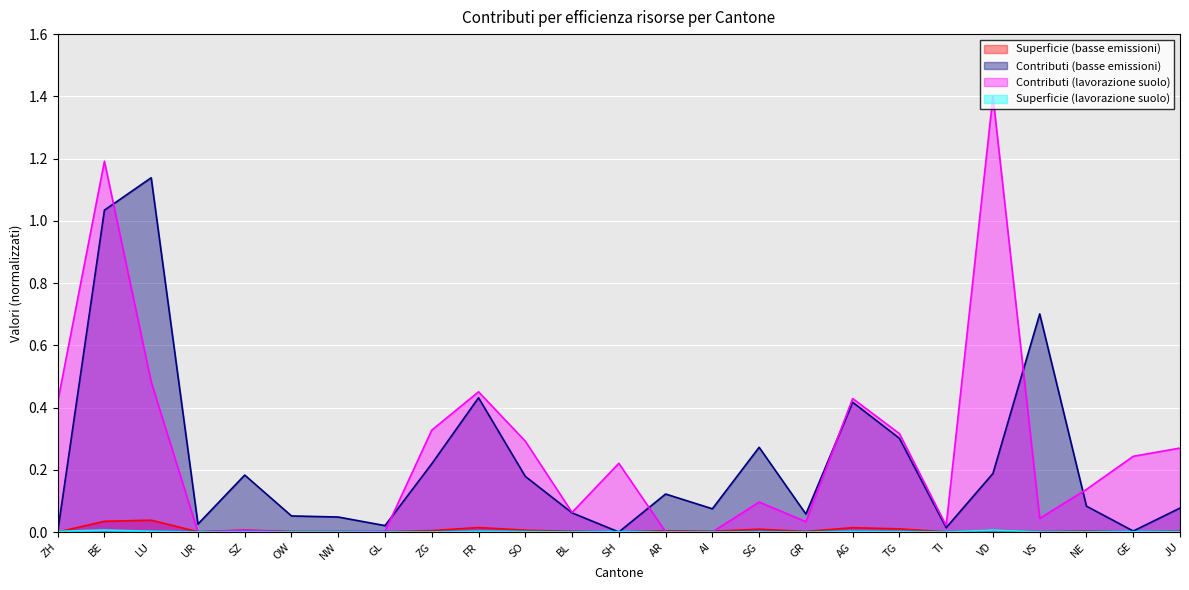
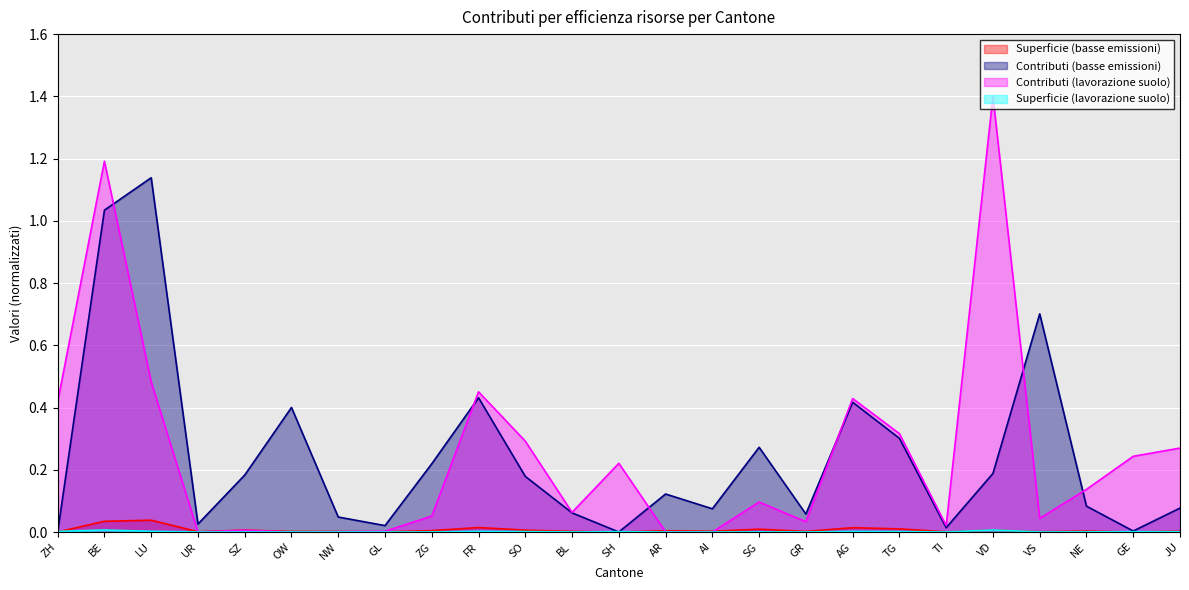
  {
    "Superficie (basse emissioni)": {
      "BE": 0.03,
      "LU": 0.04,
      "FR": 0.01,
      "SG": 0.01,
      "AG": 0.01,
      "TG": 0.01
    },
    "Contributi (basse emissioni)": {
      "BE": 1.03,
      "LU": 1.14,
      "UR": 0.03,
      "SZ": 0.18,
-     "OW": 0.05,
+     "OW": 0.40,
      "NW": 0.05,
      "GL": 0.02,
      "ZG": 0.22,
      "FR": 0.43,
      "SO": 0.18,
      "AR": 0.12,
      "AI": 0.07,
      "SG": 0.27,
      "GR": 0.06,
      "AG": 0.42,
      "TG": 0.30,
      "VD": 0.19,
      "VS": 0.70,
      "NE": 0.08,
      "JU": 0.08
    },
    "Contributi (lavorazione suolo)": {
      "ZH": 0.42,
      "BE": 1.19,
      "LU": 0.48,
-     "ZG": 0.33,
+     "ZG": 0.05,
      "FR": 0.45,
      "SO": 0.29,
      "SH": 0.22,
      "SG": 0.10,
      "GR": 0.03,
      "AG": 0.43,
      "TG": 0.32,
      "VS": 0.04,
      "NE": 0.14,
      "GE": 0.24,
      "JU": 0.27
    },
    "Superficie (lavorazione suolo)": {
      "BE": 0.01,
      "LU": 0.00,
      "FR": 0.00,
      "SG": 0.00,
      "AG": 0.00,
      "TG": 0.00
    }
  }
